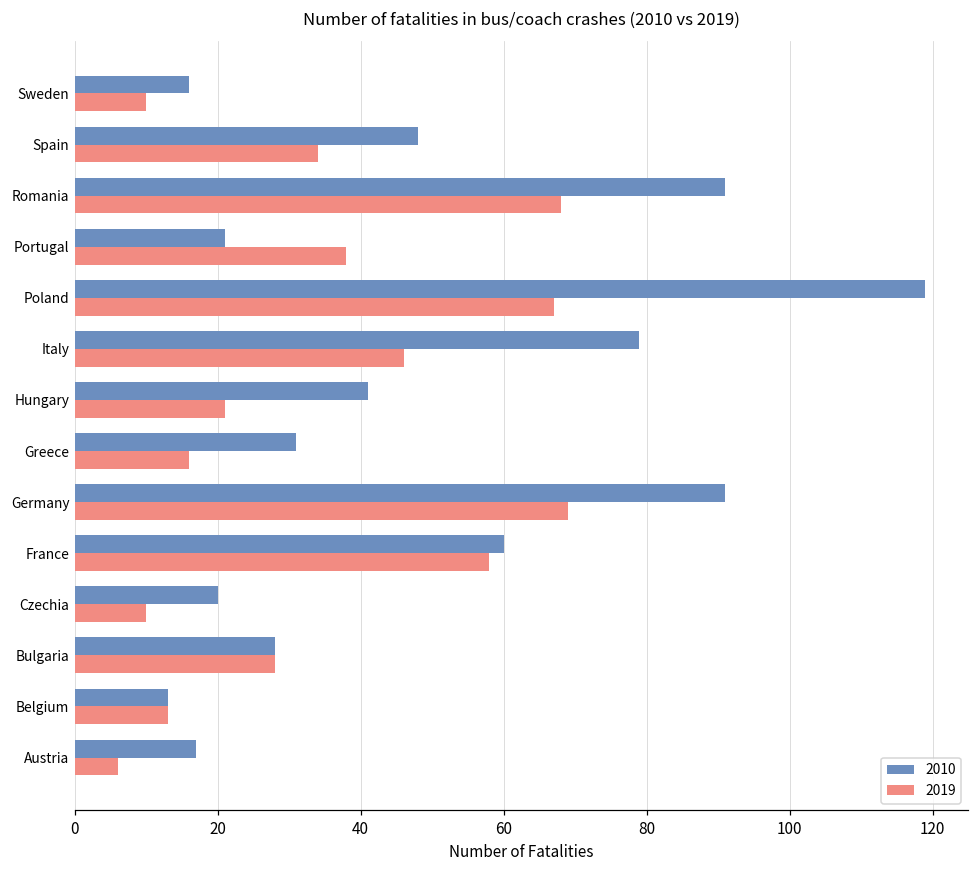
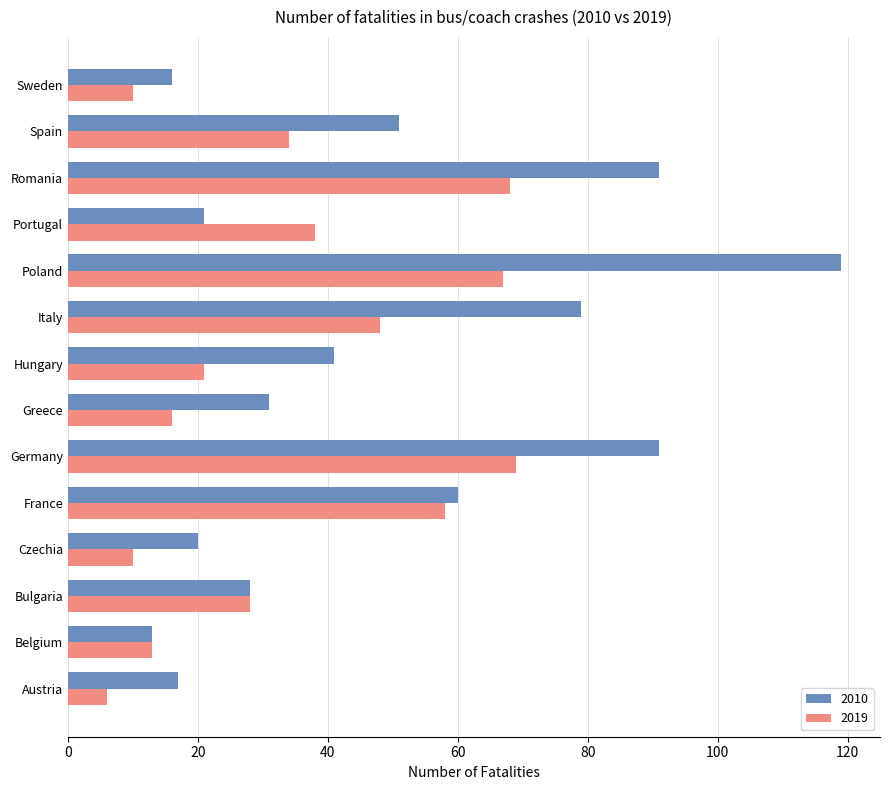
  {
    "2010": {
      "Sweden": 16,
-     "Spain": 48,
+     "Spain": 51,
      "Romania": 91,
      "Portugal": 21,
      "Poland": 119,
      "Italy": 79,
      "Hungary": 41,
      "Greece": 31,
      "Germany": 91,
      "France": 60,
      "Czechia": 20,
      "Bulgaria": 28,
      "Belgium": 13,
      "Austria": 17
    },
    "2019": {
      "Sweden": 10,
      "Spain": 34,
      "Romania": 68,
      "Portugal": 38,
      "Poland": 67,
-     "Italy": 46,
+     "Italy": 48,
      "Hungary": 21,
      "Greece": 16,
      "Germany": 69,
      "France": 58,
      "Czechia": 10,
      "Bulgaria": 28,
      "Belgium": 13,
      "Austria": 6
    }
  }
